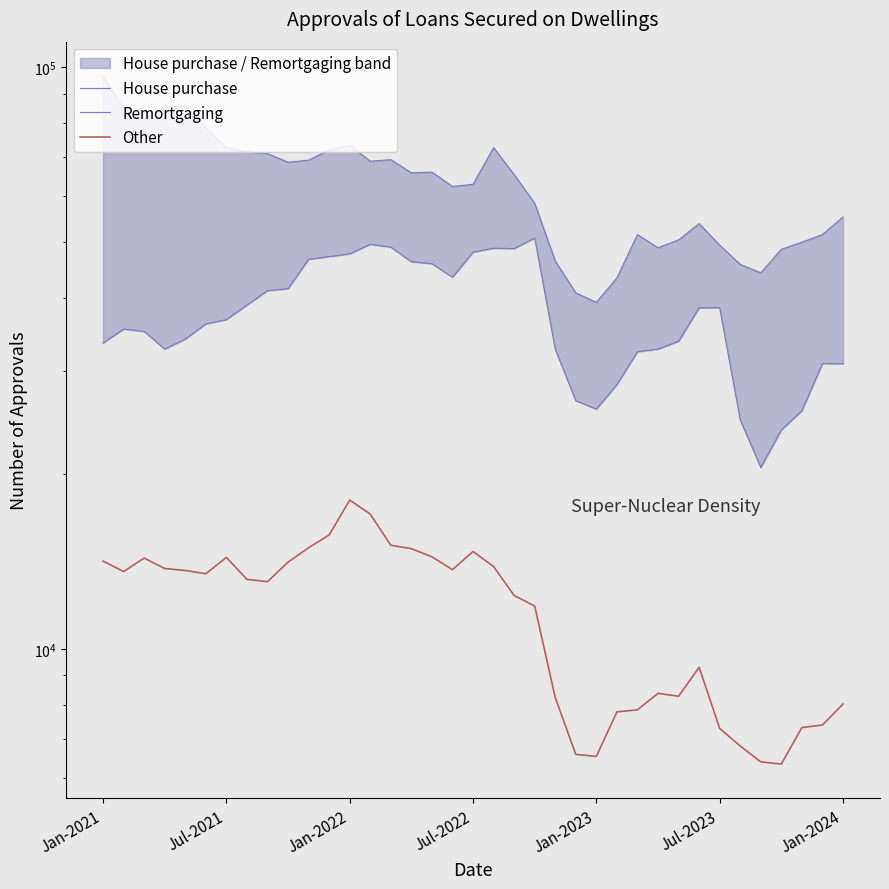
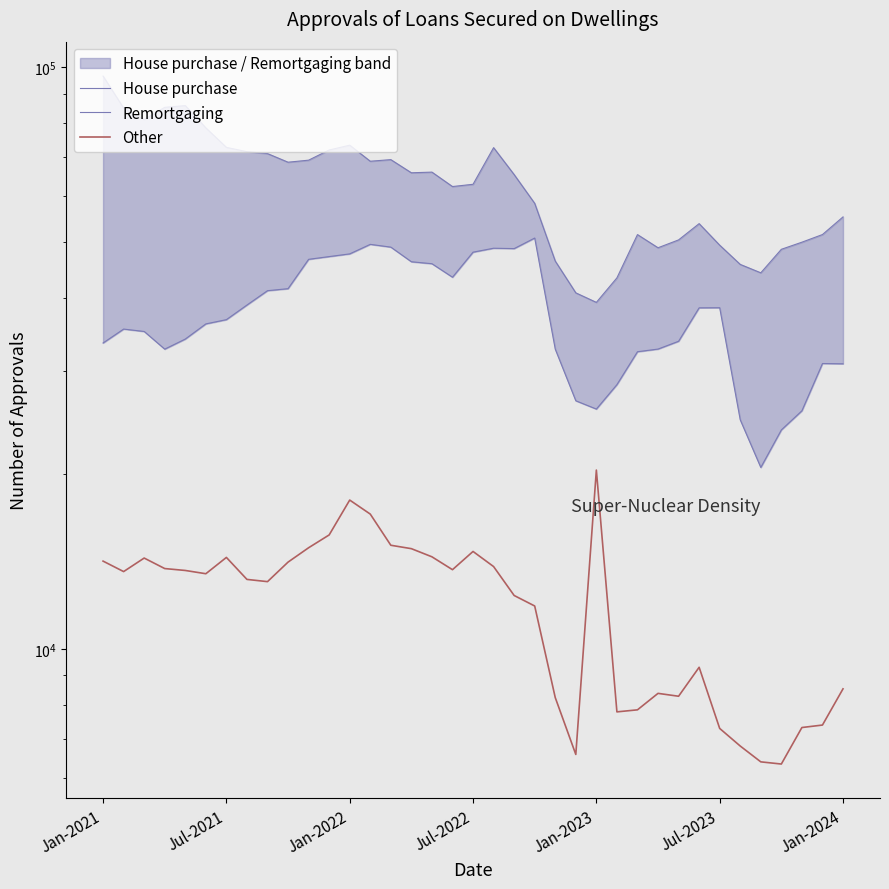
  {
    "Other": {
      "Jan-2021": 14100,
      "Jul-2021": 14400,
      "Jan-2022": 18000,
      "Jul-2022": 14700,
-     "Jan-2023": 6500,
+     "Jan-2023": 20300,
      "Jul-2023": 7300,
-     "Jan-2024": 8000
+     "Jan-2024": 8500
    }
  }
